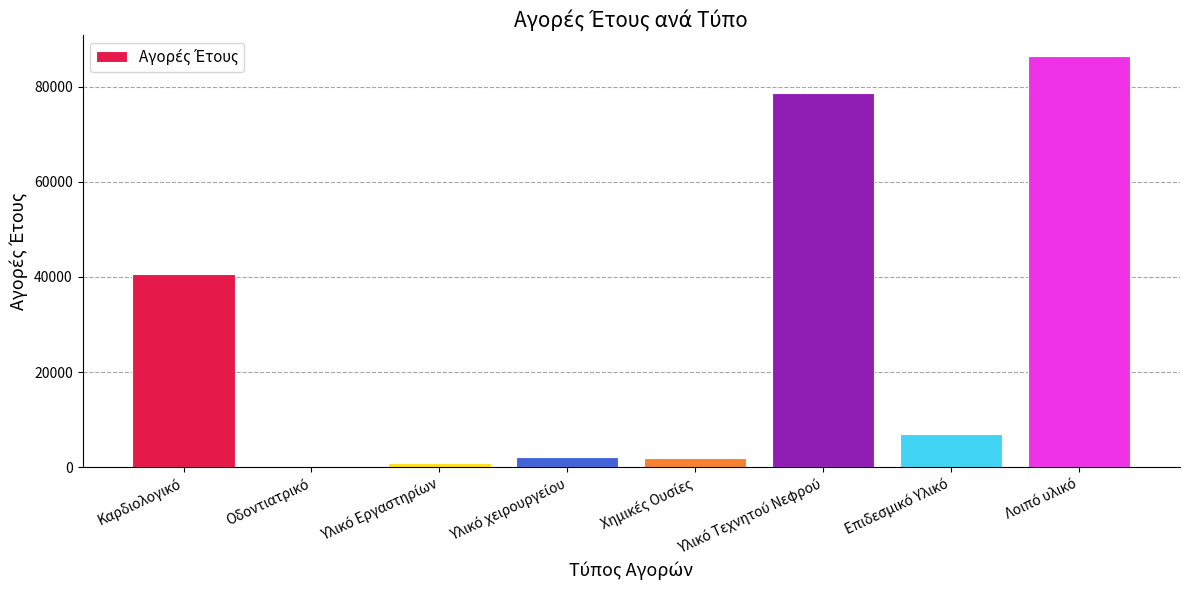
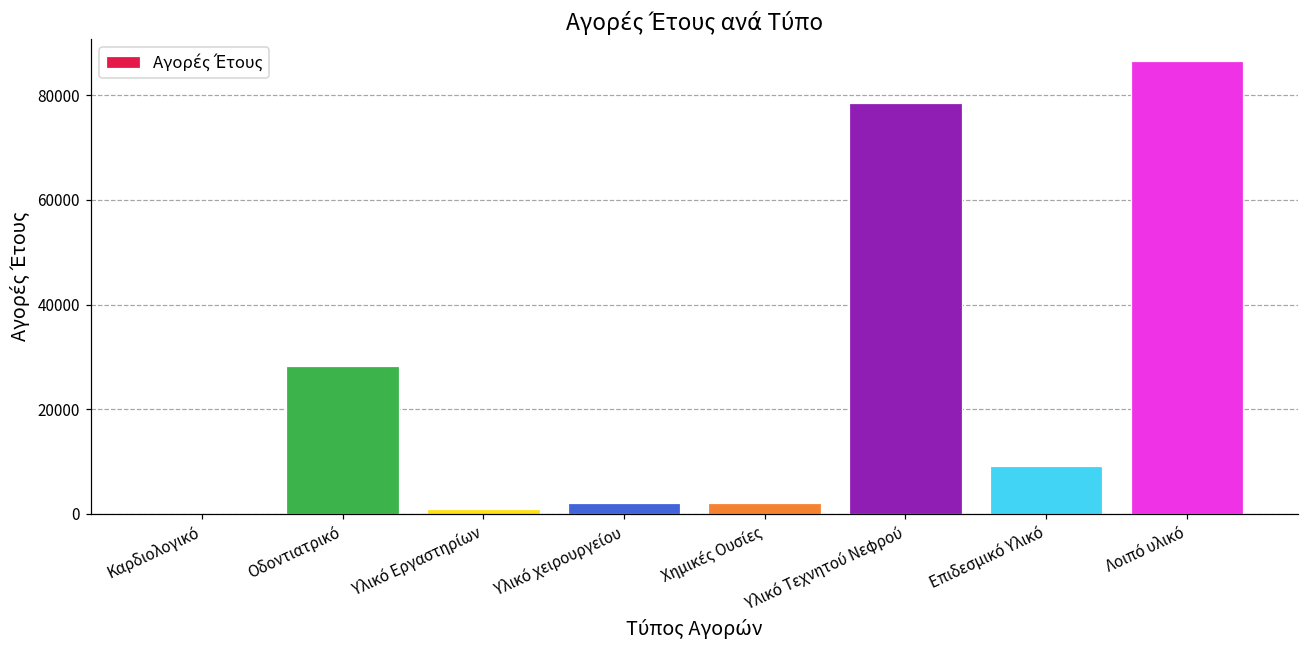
  {
-   "Καρδιολογικό": 41000,
-   "Οδοντιατρικό": 0,
+   "Καρδιολογικό": 0,
+   "Οδοντιατρικό": 28000,
    "Υλικό Εργαστηρίων": 1000,
    "Υλικό χειρουργείου": 2000,
    "Χημικές Ουσίες": 2000,
    "Υλικό Τεχνητού Νεφρού": 79000,
-   "Επιδεσμικό Υλικό": 7000,
+   "Επιδεσμικό Υλικό": 9000,
    "Λοιπό υλικό": 86000
  }
